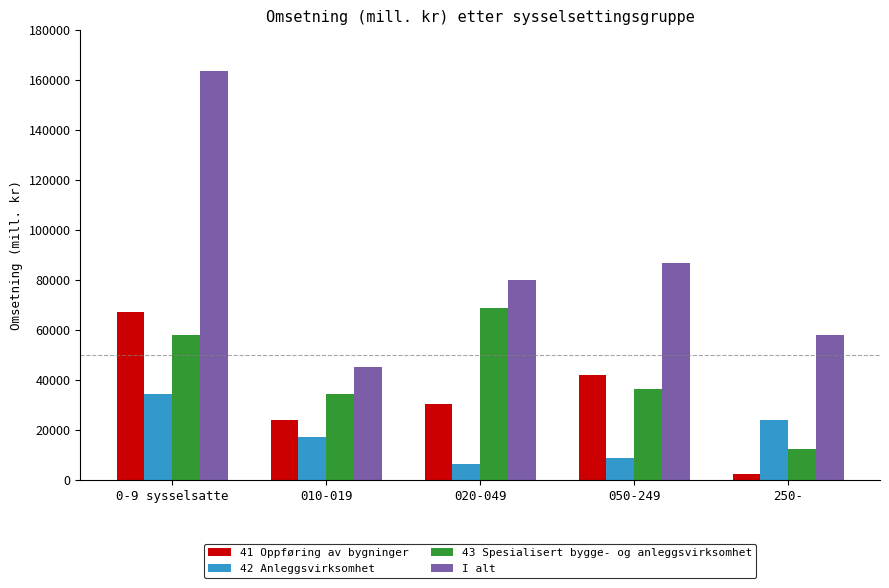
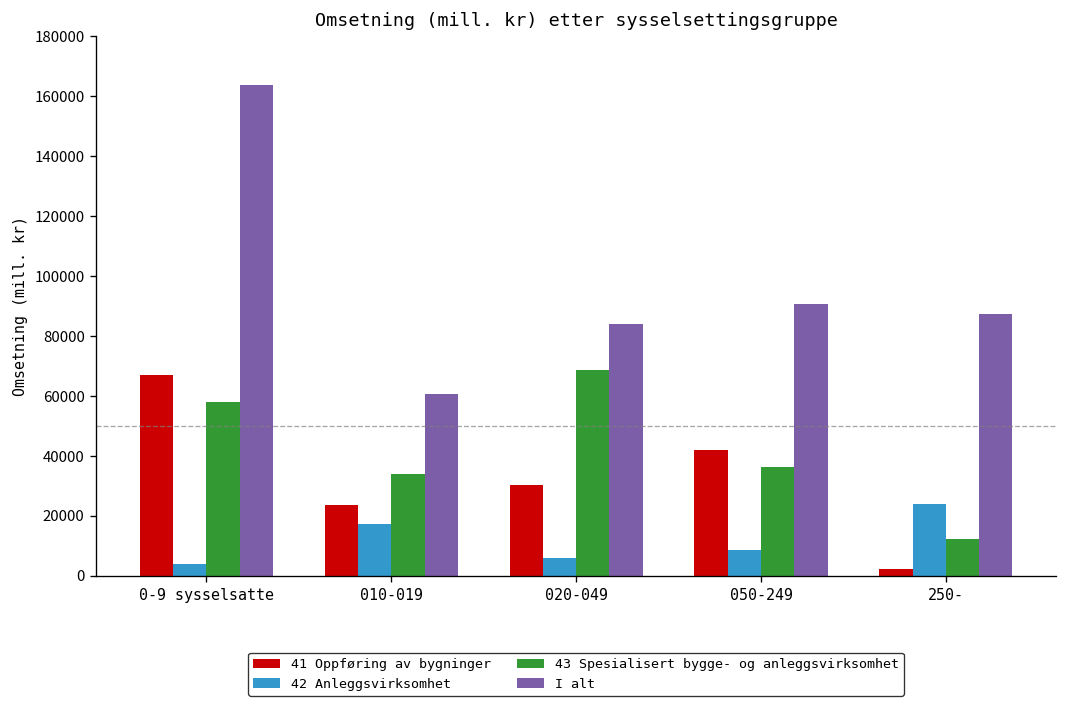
  {
    "41 Oppføring av bygninger": {
      "0-9 sysselsatte": 67000,
      "010-019": 24000,
      "020-049": 30000,
      "050-249": 42000,
      "250-": 2000
    },
    "42 Anleggsvirksomhet": {
-     "0-9 sysselsatte": 34000,
+     "0-9 sysselsatte": 4000,
      "010-019": 17000,
      "020-049": 6000,
      "050-249": 9000,
      "250-": 24000
    },
    "43 Spesialisert bygge- og anleggsvirksomhet": {
      "0-9 sysselsatte": 58000,
      "010-019": 34000,
      "020-049": 69000,
      "050-249": 36000,
      "250-": 12000
    },
    "I alt": {
      "0-9 sysselsatte": 164000,
-     "010-019": 45000,
-     "020-049": 80000,
-     "050-249": 87000,
-     "250-": 58000
+     "010-019": 61000,
+     "020-049": 84000,
+     "050-249": 91000,
+     "250-": 87000
    }
  }
